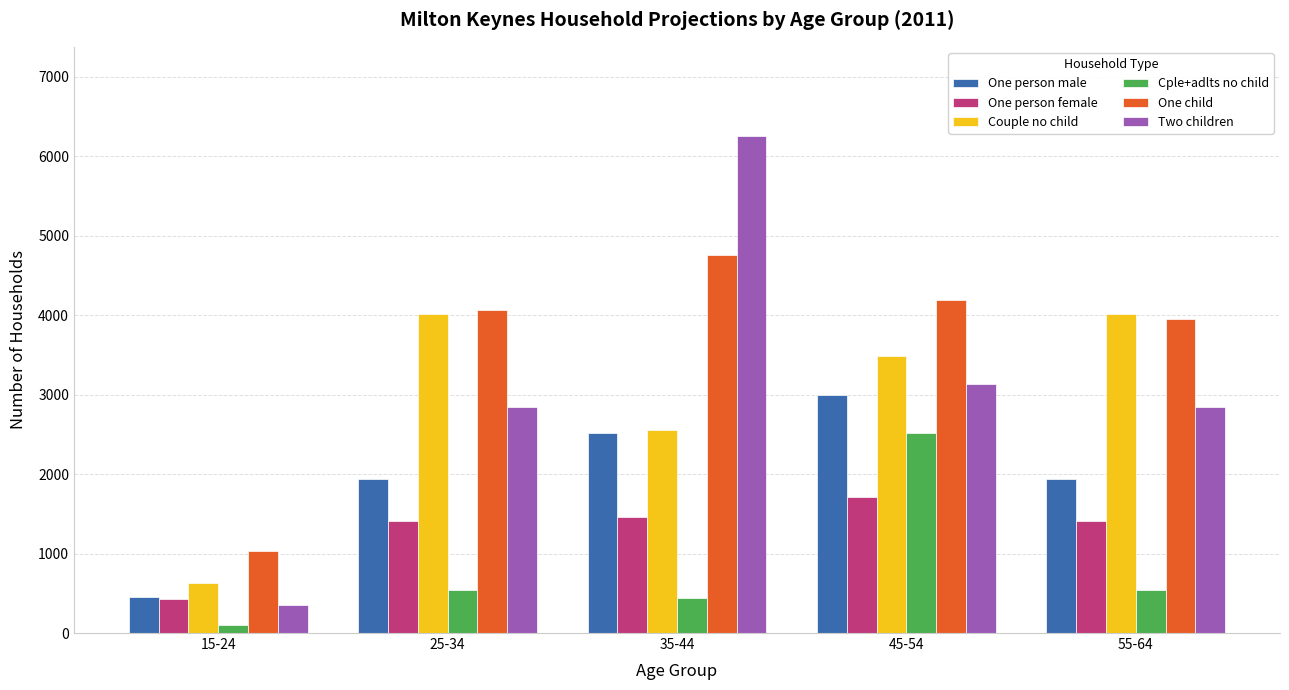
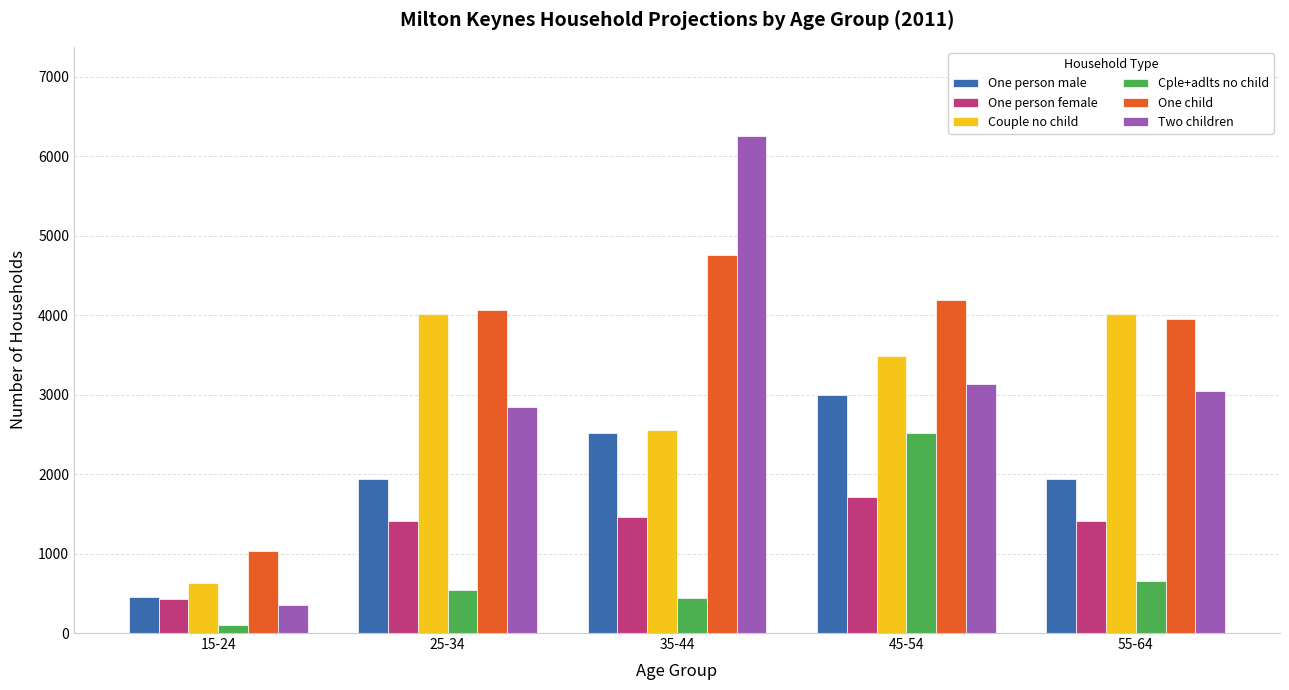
  {
    "One person male": {
      "15-24": 500,
      "25-34": 1900,
      "35-44": 2500,
      "45-54": 3000,
      "55-64": 1900
    },
    "One person female": {
      "15-24": 400,
      "25-34": 1400,
      "35-44": 1500,
      "45-54": 1700,
      "55-64": 1400
    },
    "Couple no child": {
      "15-24": 600,
      "25-34": 4000,
      "35-44": 2600,
      "45-54": 3500,
      "55-64": 4000
    },
    "Cple+adlts no child": {
      "15-24": 100,
      "25-34": 500,
      "35-44": 400,
      "45-54": 2500,
-     "55-64": 500
+     "55-64": 700
    },
    "One child": {
      "15-24": 1000,
      "25-34": 4100,
      "35-44": 4800,
      "45-54": 4200,
      "55-64": 4000
    },
    "Two children": {
      "15-24": 400,
      "25-34": 2800,
      "35-44": 6300,
      "45-54": 3100,
-     "55-64": 2800
+     "55-64": 3000
    }
  }
